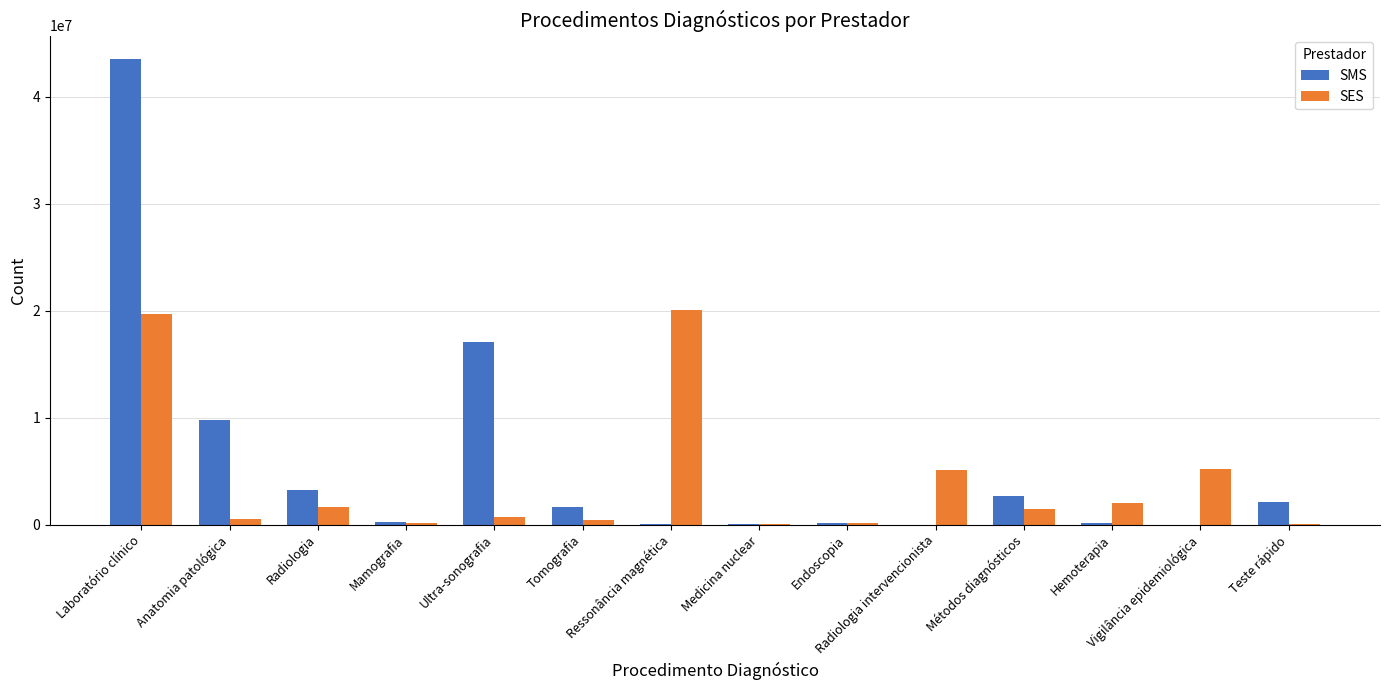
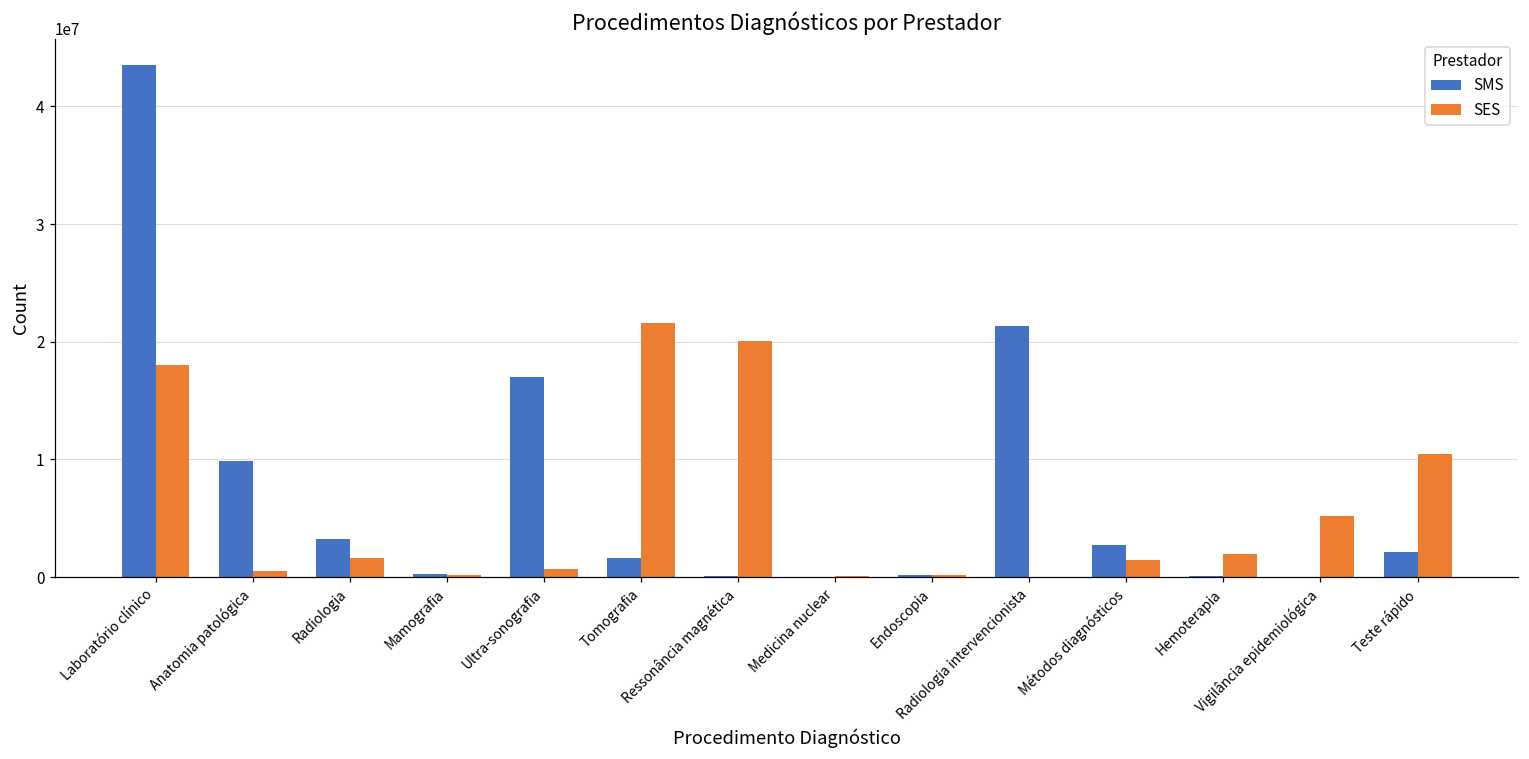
  {
    "SMS": {
      "Laboratório clínico": 43500000,
      "Anatomia patológica": 9800000,
      "Radiologia": 3200000,
      "Mamografia": 300000,
      "Ultra-sonografia": 17000000,
      "Tomografia": 1600000,
-     "Radiologia intervencionista": 0,
+     "Radiologia intervencionista": 21400000,
      "Métodos diagnósticos": 2700000,
      "Vigilância epidemiológica": 0,
      "Teste rápido": 2100000
    },
    "SES": {
-     "Laboratório clínico": 19700000,
+     "Laboratório clínico": 18100000,
      "Anatomia patológica": 500000,
      "Radiologia": 1700000,
      "Ultra-sonografia": 700000,
-     "Tomografia": 400000,
+     "Tomografia": 21600000,
      "Ressonância magnética": 20100000,
-     "Radiologia intervencionista": 5100000,
+     "Radiologia intervencionista": 0,
      "Métodos diagnósticos": 1400000,
      "Hemoterapia": 2000000,
      "Vigilância epidemiológica": 5200000,
-     "Teste rápido": 0
+     "Teste rápido": 10500000
    }
  }
